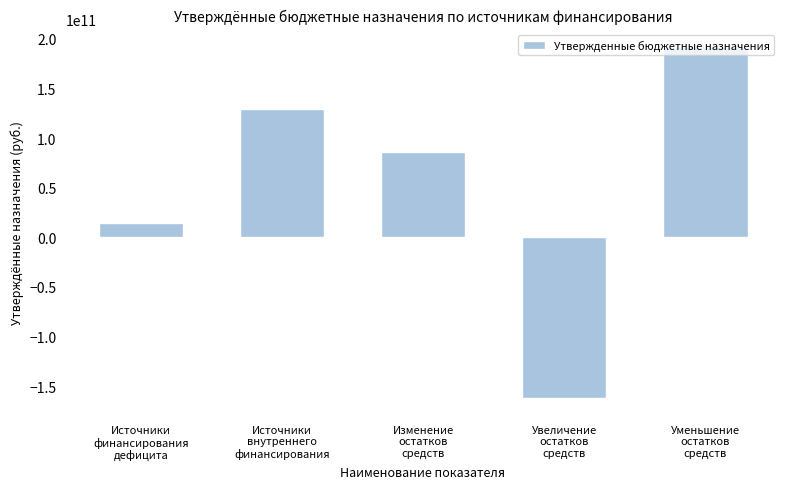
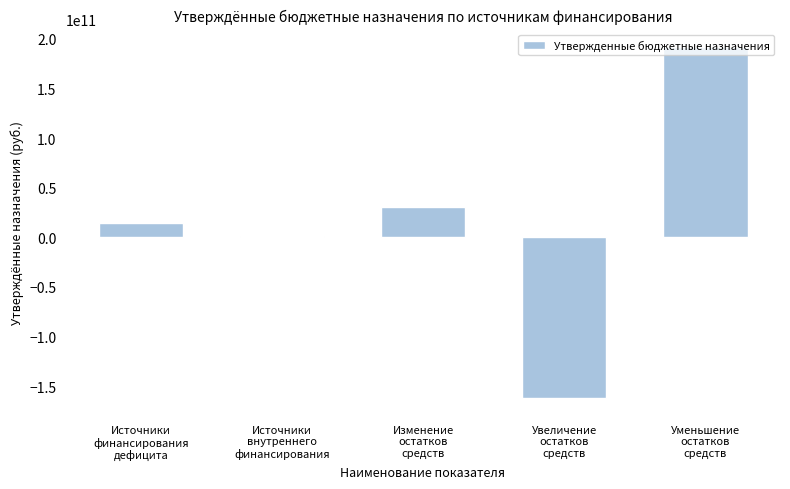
  {
    "Источники финансирования дефицита": 10000000000,
-   "Источники внутреннего финансирования": 130000000000,
-   "Изменение остатков средств": 90000000000,
+   "Источники внутреннего финансирования": 0,
+   "Изменение остатков средств": 30000000000,
    "Увеличение остатков средств": -160000000000
  }
